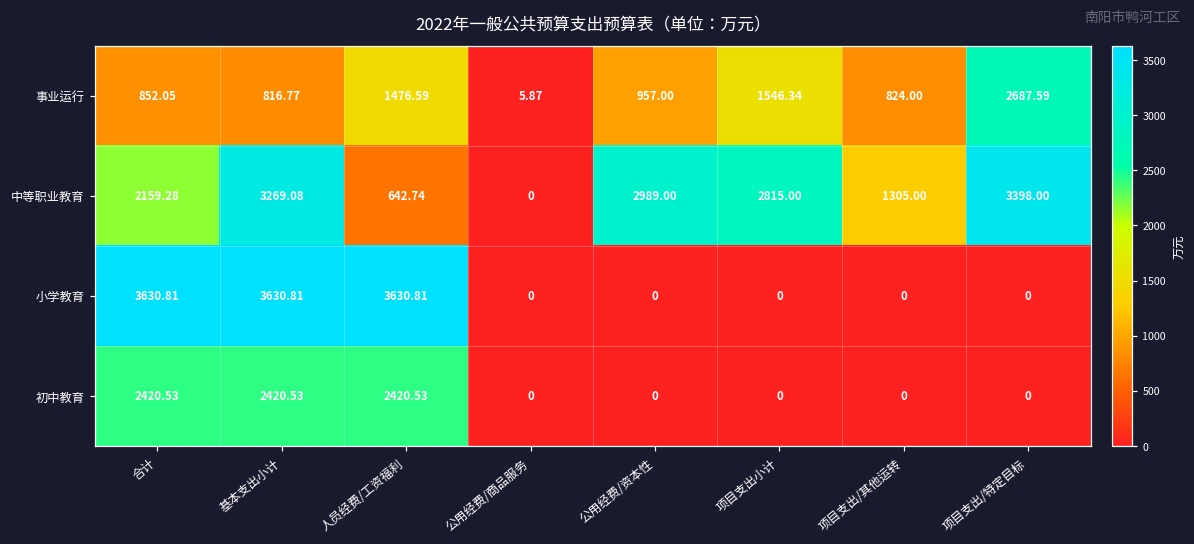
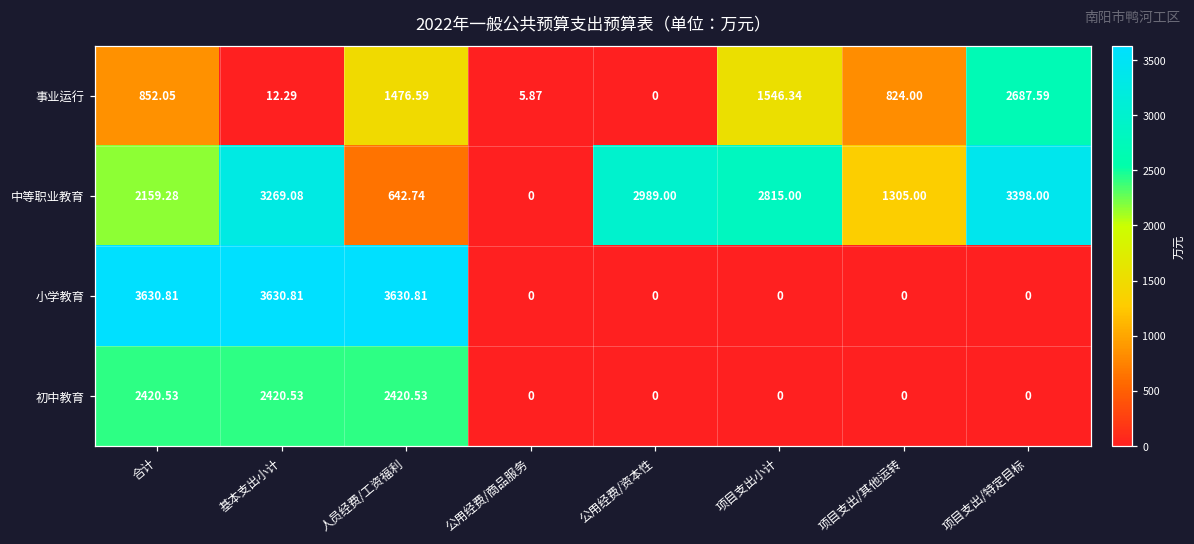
  {
    "事业运行": {
      "合计": 852.05,
-     "基本支出小计": 816.77,
+     "基本支出小计": 12.29,
      "人员经费/工资福利": 1476.59,
      "公用经费/商品服务": 5.87,
-     "公用经费/资本性": 957.00,
+     "公用经费/资本性": 0,
      "项目支出小计": 1546.34,
      "项目支出/其他运转": 824.00,
      "项目支出/特定目标": 2687.59
    },
    "中等职业教育": {
      "合计": 2159.28,
      "基本支出小计": 3269.08,
      "人员经费/工资福利": 642.74,
      "公用经费/商品服务": 0,
      "公用经费/资本性": 2989.00,
      "项目支出小计": 2815.00,
      "项目支出/其他运转": 1305.00,
      "项目支出/特定目标": 3398.00
    },
    "小学教育": {
      "合计": 3630.81,
      "基本支出小计": 3630.81,
      "人员经费/工资福利": 3630.81,
      "公用经费/商品服务": 0,
      "公用经费/资本性": 0,
      "项目支出小计": 0,
      "项目支出/其他运转": 0,
      "项目支出/特定目标": 0
    },
    "初中教育": {
      "合计": 2420.53,
      "基本支出小计": 2420.53,
      "人员经费/工资福利": 2420.53,
      "公用经费/商品服务": 0,
      "公用经费/资本性": 0,
      "项目支出小计": 0,
      "项目支出/其他运转": 0,
      "项目支出/特定目标": 0
    }
  }
